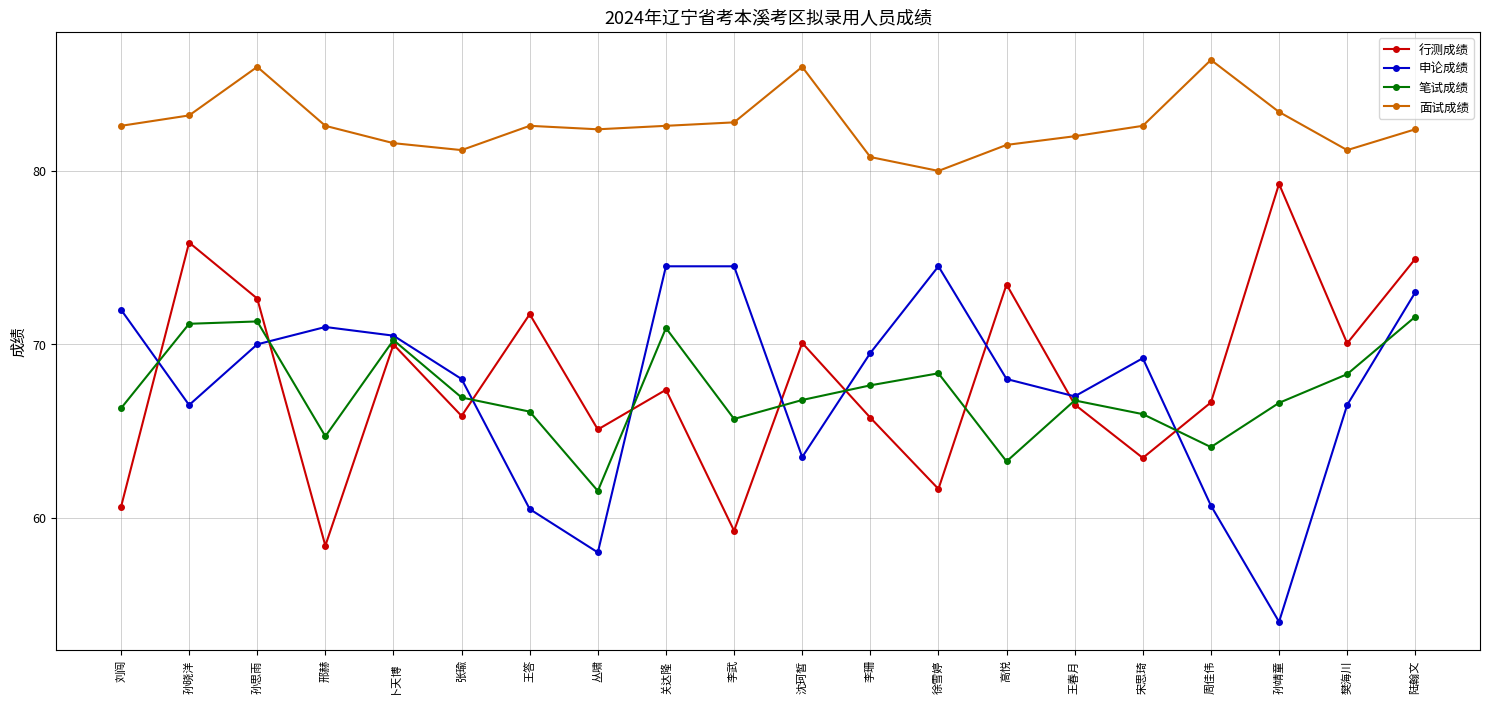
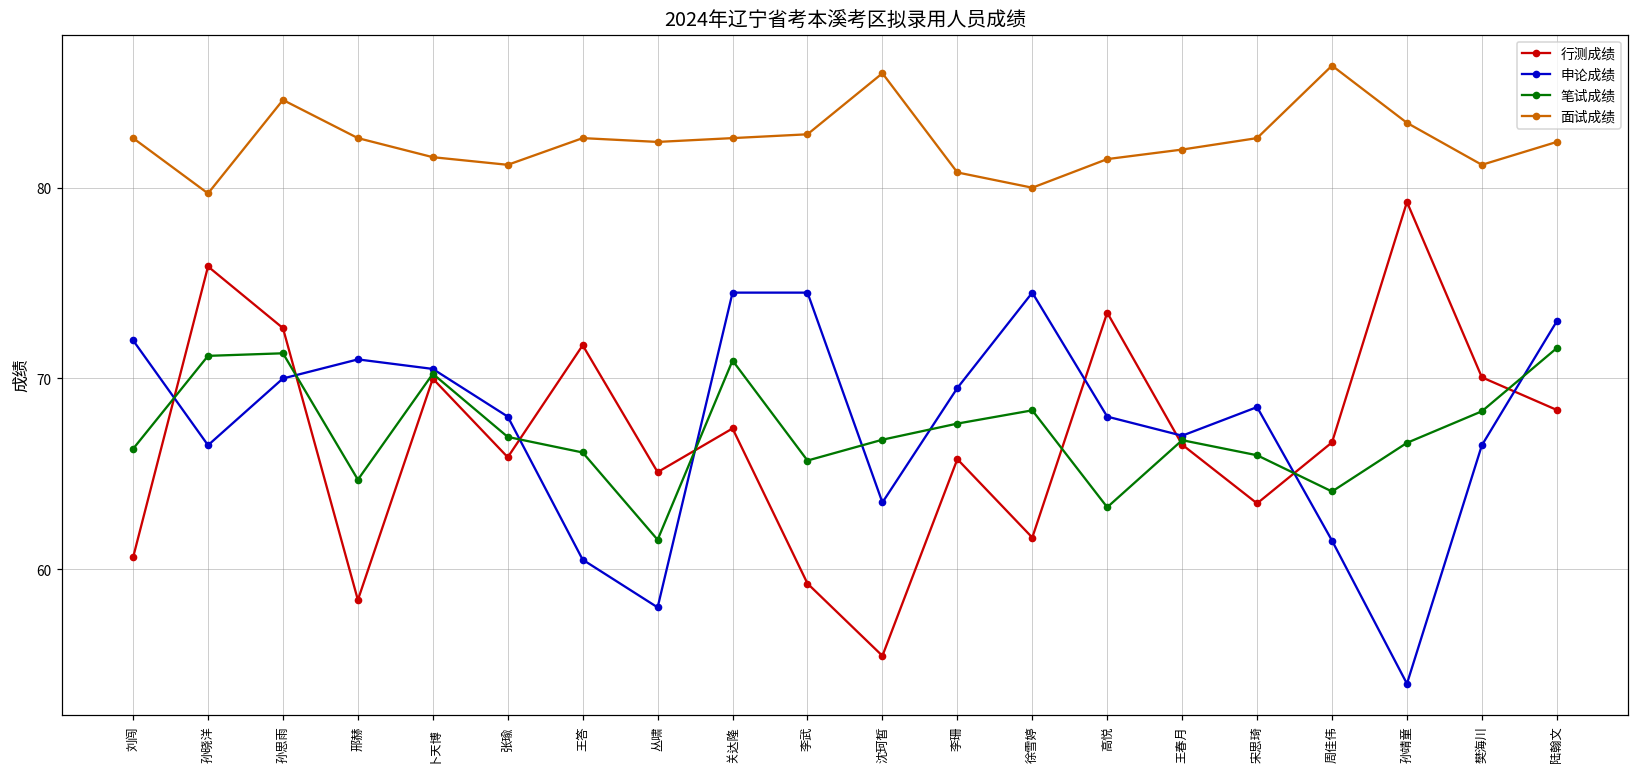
  {
    "行测成绩": {
      "刘闯": 60.6,
      "孙晓洋": 75.9,
      "孙思雨": 72.6,
      "邢赫": 58.4,
      "卜天博": 70.0,
      "张瑜": 65.9,
      "王答": 71.7,
      "丛啸": 65.1,
      "关达隆": 67.4,
      "李武": 59.3,
-     "沈珂皙": 70.1,
+     "沈珂皙": 55.5,
      "李珊": 65.8,
      "徐雪婷": 61.7,
      "高悦": 73.5,
      "王春月": 66.5,
      "宋思琦": 63.5,
      "周佳伟": 66.7,
      "孙靖童": 79.3,
      "樊海川": 70.1,
-     "陆翰文": 74.9
+     "陆翰文": 68.4
    },
    "申论成绩": {
      "刘闯": 72.0,
      "孙晓洋": 66.5,
      "孙思雨": 70.0,
      "邢赫": 71.0,
      "卜天博": 70.5,
      "张瑜": 68.0,
      "王答": 60.5,
      "丛啸": 58.0,
      "关达隆": 74.5,
      "李武": 74.5,
      "沈珂皙": 63.5,
      "李珊": 69.5,
      "徐雪婷": 74.5,
      "高悦": 68.0,
      "王春月": 67.0,
-     "宋思琦": 69.2,
-     "周佳伟": 60.7,
+     "宋思琦": 68.5,
+     "周佳伟": 61.5,
      "孙靖童": 54.0,
      "樊海川": 66.5,
      "陆翰文": 73.0
    },
    "笔试成绩": {
      "刘闯": 66.3,
      "孙晓洋": 71.2,
      "孙思雨": 71.3,
      "邢赫": 64.7,
      "卜天博": 70.2,
      "张瑜": 66.9,
      "王答": 66.1,
      "丛啸": 61.5,
      "关达隆": 70.9,
      "李武": 65.7,
      "沈珂皙": 66.8,
      "李珊": 67.6,
      "徐雪婷": 68.3,
      "高悦": 63.2,
      "王春月": 66.8,
      "宋思琦": 66.0,
      "周佳伟": 64.1,
      "孙靖童": 66.6,
      "樊海川": 68.3,
      "陆翰文": 71.6
    },
    "面试成绩": {
      "刘闯": 82.6,
-     "孙晓洋": 83.2,
-     "孙思雨": 86.0,
+     "孙晓洋": 79.7,
+     "孙思雨": 84.6,
      "邢赫": 82.6,
      "卜天博": 81.6,
      "张瑜": 81.2,
      "王答": 82.6,
      "丛啸": 82.4,
      "关达隆": 82.6,
      "李武": 82.8,
      "沈珂皙": 86.0,
      "李珊": 80.8,
      "徐雪婷": 80.0,
      "高悦": 81.5,
      "王春月": 82.0,
      "宋思琦": 82.6,
      "周佳伟": 86.4,
      "孙靖童": 83.4,
      "樊海川": 81.2,
      "陆翰文": 82.4
    }
  }
